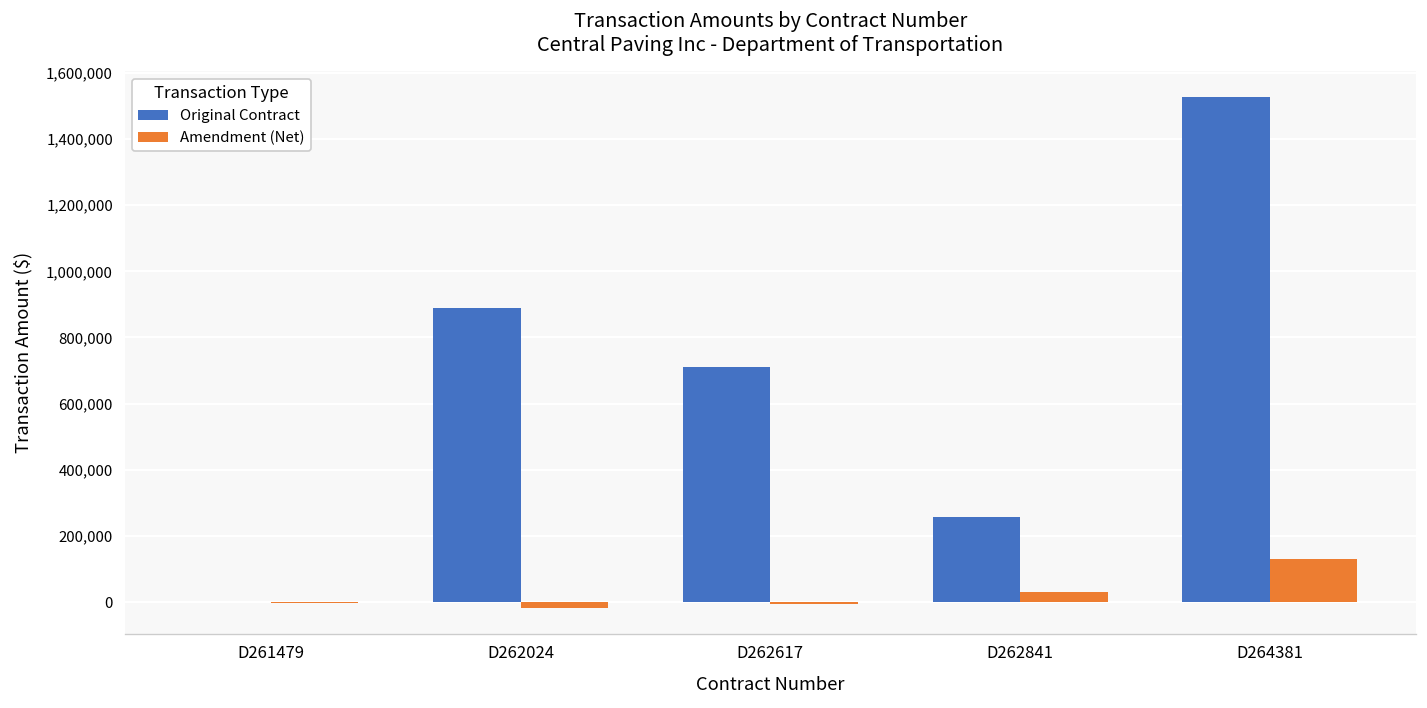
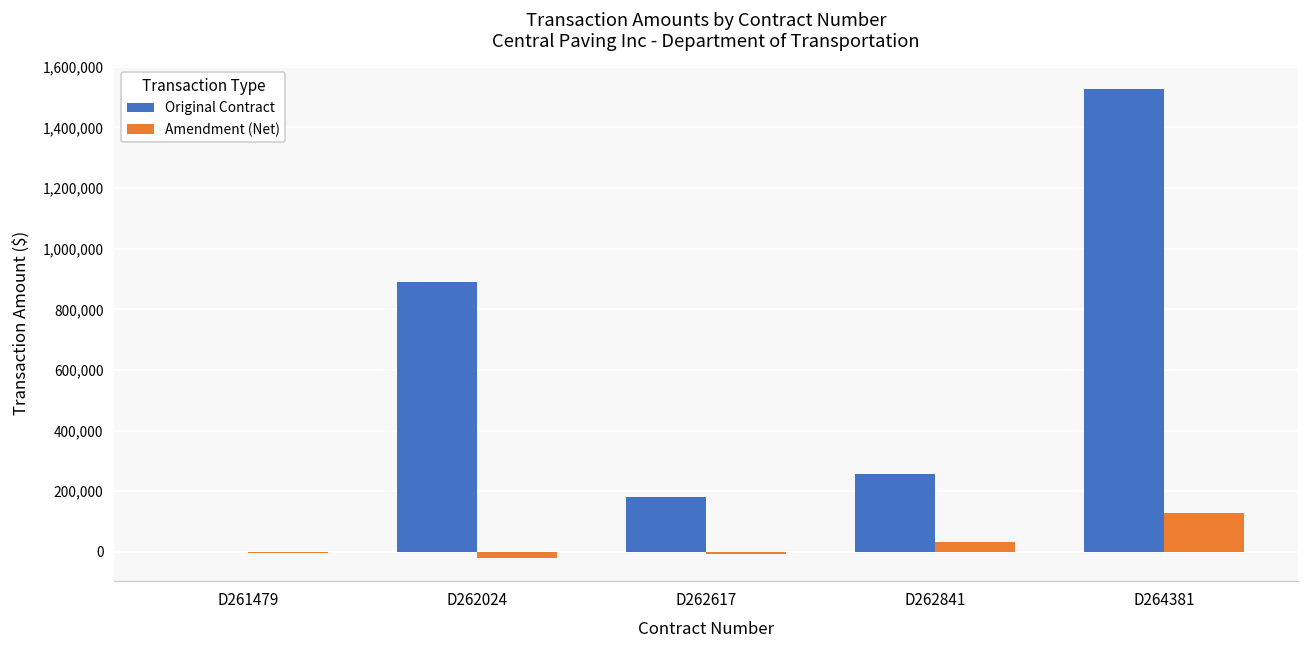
  {
    "Original Contract": {
      "D261479": "0",
      "D262024": "890,000",
-     "D262617": "710,000",
+     "D262617": "180,000",
      "D262841": "260,000",
      "D264381": "1,530,000"
    },
    "Amendment (Net)": {
      "D262024": "-20,000",
      "D262841": "30,000",
      "D264381": "130,000"
    }
  }
